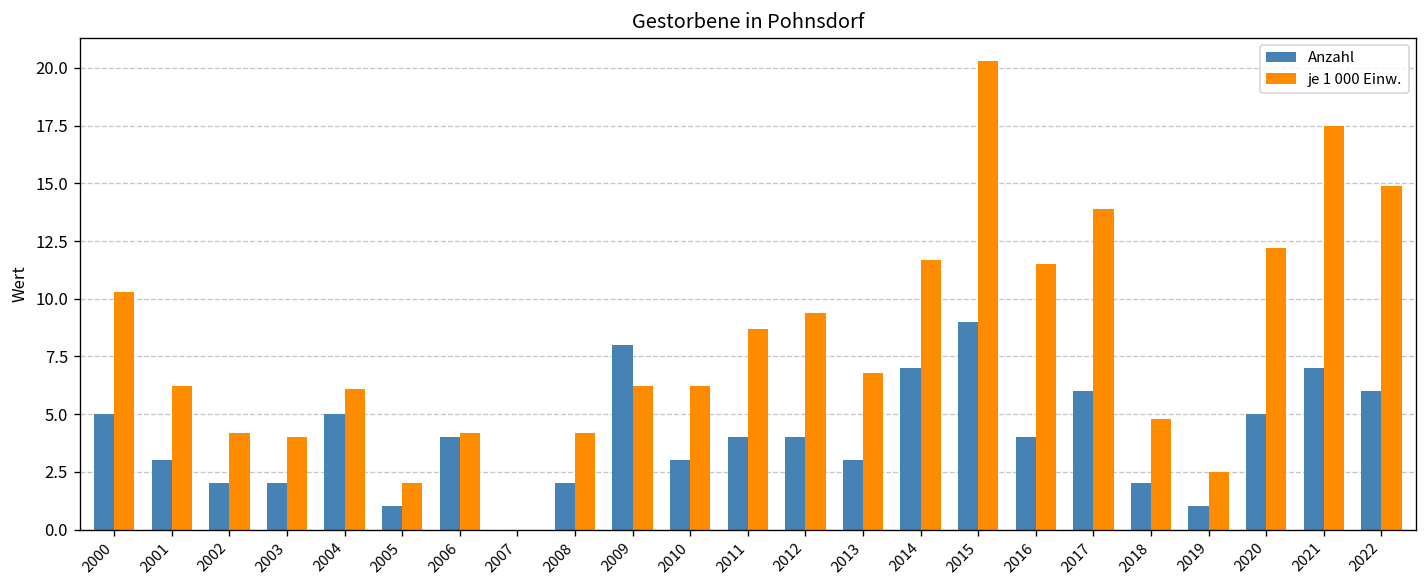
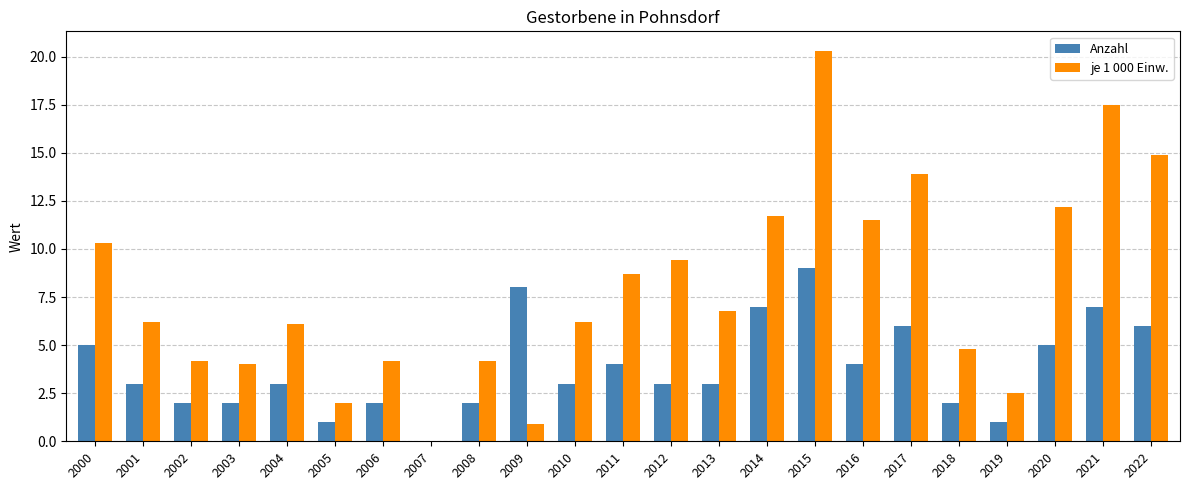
  {
    "Anzahl": {
      "2000": 5,
      "2001": 3,
      "2002": 2,
      "2003": 2,
-     "2004": 5,
+     "2004": 3,
      "2005": 1,
-     "2006": 4,
+     "2006": 2,
      "2007": 0,
      "2008": 2,
      "2009": 8,
      "2010": 3,
      "2011": 4,
-     "2012": 4,
+     "2012": 3,
      "2013": 3,
      "2014": 7,
      "2015": 9,
      "2016": 4,
      "2017": 6,
      "2018": 2,
      "2019": 1,
      "2020": 5,
      "2021": 7,
      "2022": 6
    },
    "je 1 000 Einw.": {
      "2000": 10.3,
      "2001": 6.2,
      "2002": 4.2,
      "2003": 4.0,
      "2004": 6.1,
      "2005": 2.0,
      "2006": 4.2,
      "2007": 0.0,
      "2008": 4.2,
-     "2009": 6.2,
+     "2009": 0.9,
      "2010": 6.2,
      "2011": 8.7,
      "2012": 9.4,
      "2013": 6.8,
      "2014": 11.7,
      "2015": 20.3,
      "2016": 11.5,
      "2017": 13.9,
      "2018": 4.8,
      "2019": 2.5,
      "2020": 12.2,
      "2021": 17.5,
      "2022": 14.9
    }
  }
